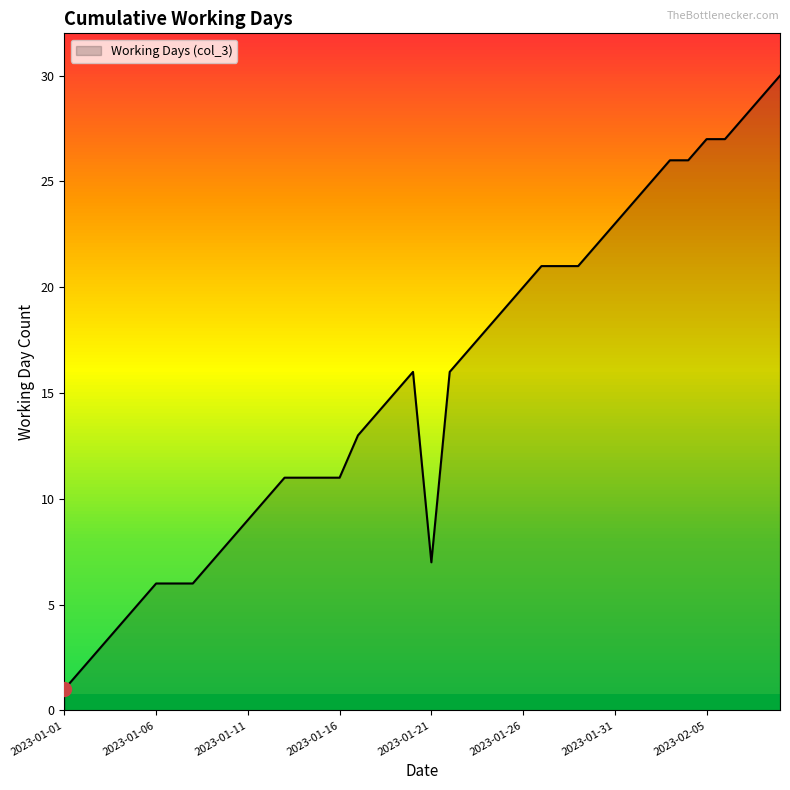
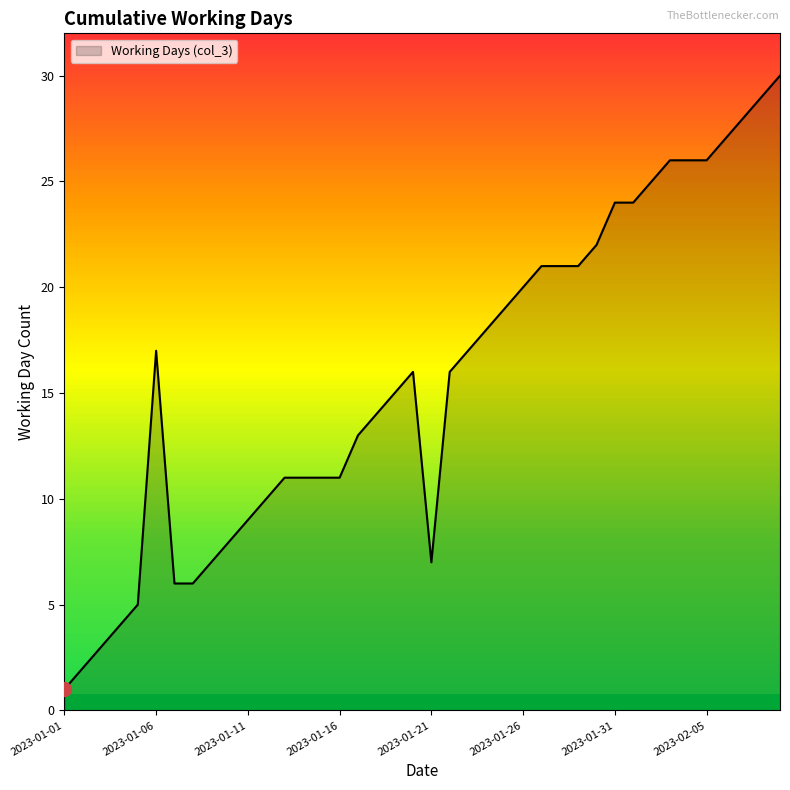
  {
    "Working Days (col_3)": {
-     "2023-01-06": 6,
+     "2023-01-06": 17,
      "2023-01-11": 9,
      "2023-01-16": 11,
      "2023-01-21": 7,
      "2023-01-26": 20,
-     "2023-01-31": 23,
-     "2023-02-05": 27
+     "2023-01-31": 24,
+     "2023-02-05": 26
    }
  }
